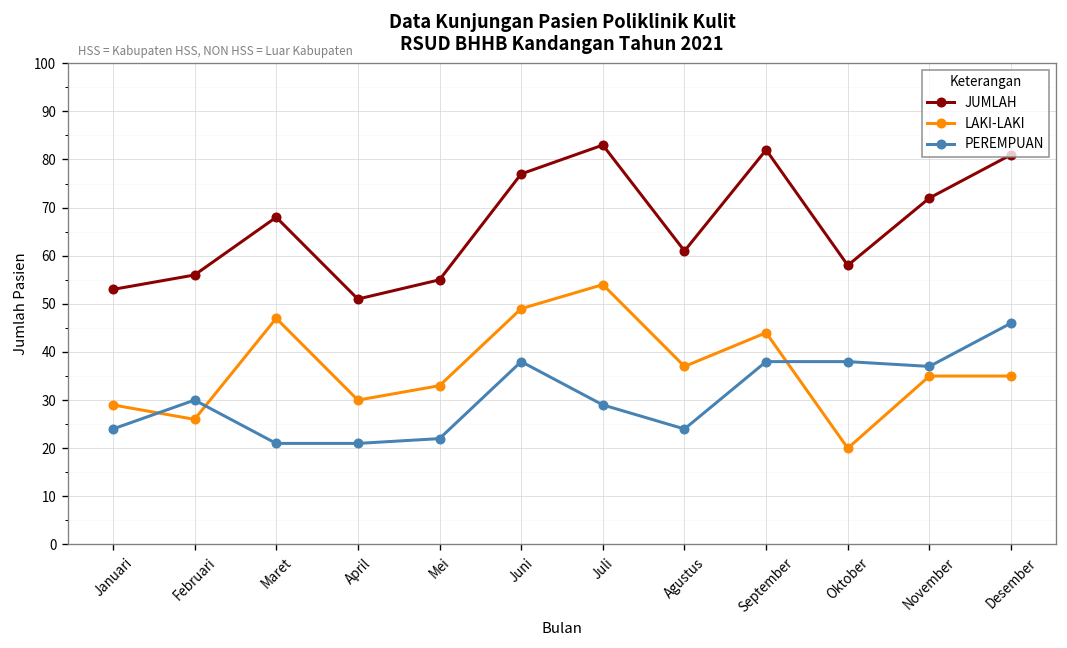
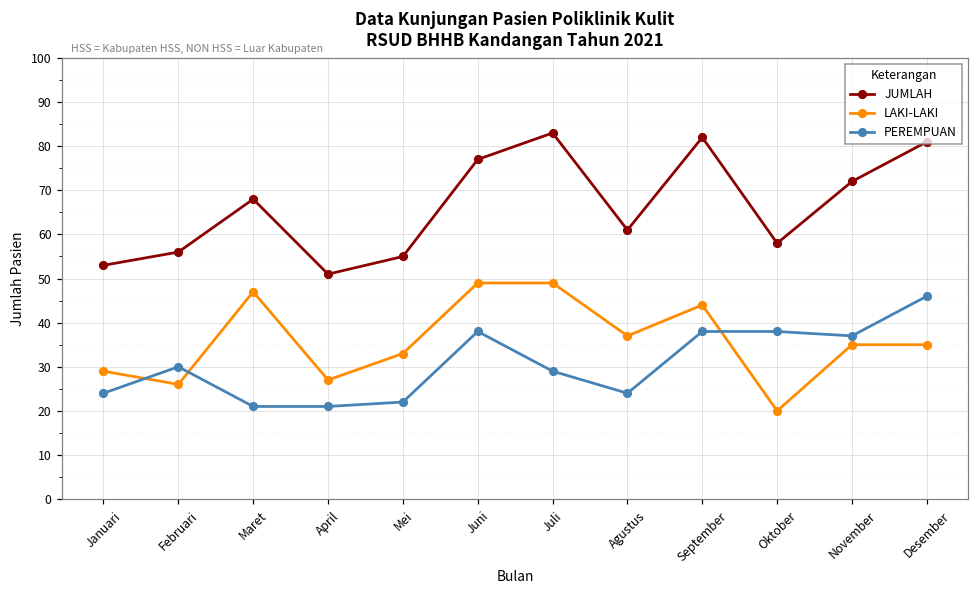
  {
    "JUMLAH": {
      "Januari": 53,
      "Februari": 56,
      "Maret": 68,
      "April": 51,
      "Mei": 55,
      "Juni": 77,
      "Juli": 83,
      "Agustus": 61,
      "September": 82,
      "Oktober": 58,
      "November": 72,
      "Desember": 81
    },
    "LAKI-LAKI": {
      "Januari": 29,
      "Februari": 26,
      "Maret": 47,
-     "April": 30,
+     "April": 27,
      "Mei": 33,
      "Juni": 49,
-     "Juli": 54,
+     "Juli": 49,
      "Agustus": 37,
      "September": 44,
      "Oktober": 20,
      "November": 35,
      "Desember": 35
    },
    "PEREMPUAN": {
      "Januari": 24,
      "Februari": 30,
      "Maret": 21,
      "April": 21,
      "Mei": 22,
      "Juni": 38,
      "Juli": 29,
      "Agustus": 24,
      "September": 38,
      "Oktober": 38,
      "November": 37,
      "Desember": 46
    }
  }
